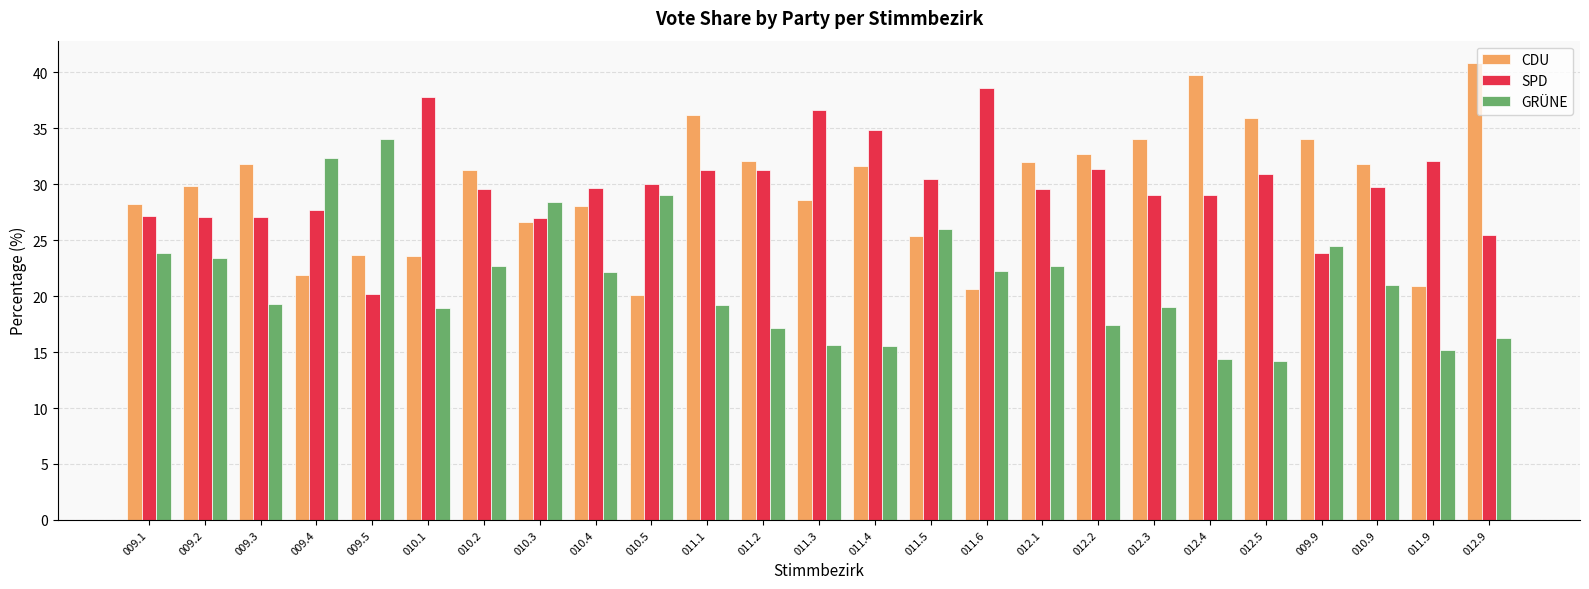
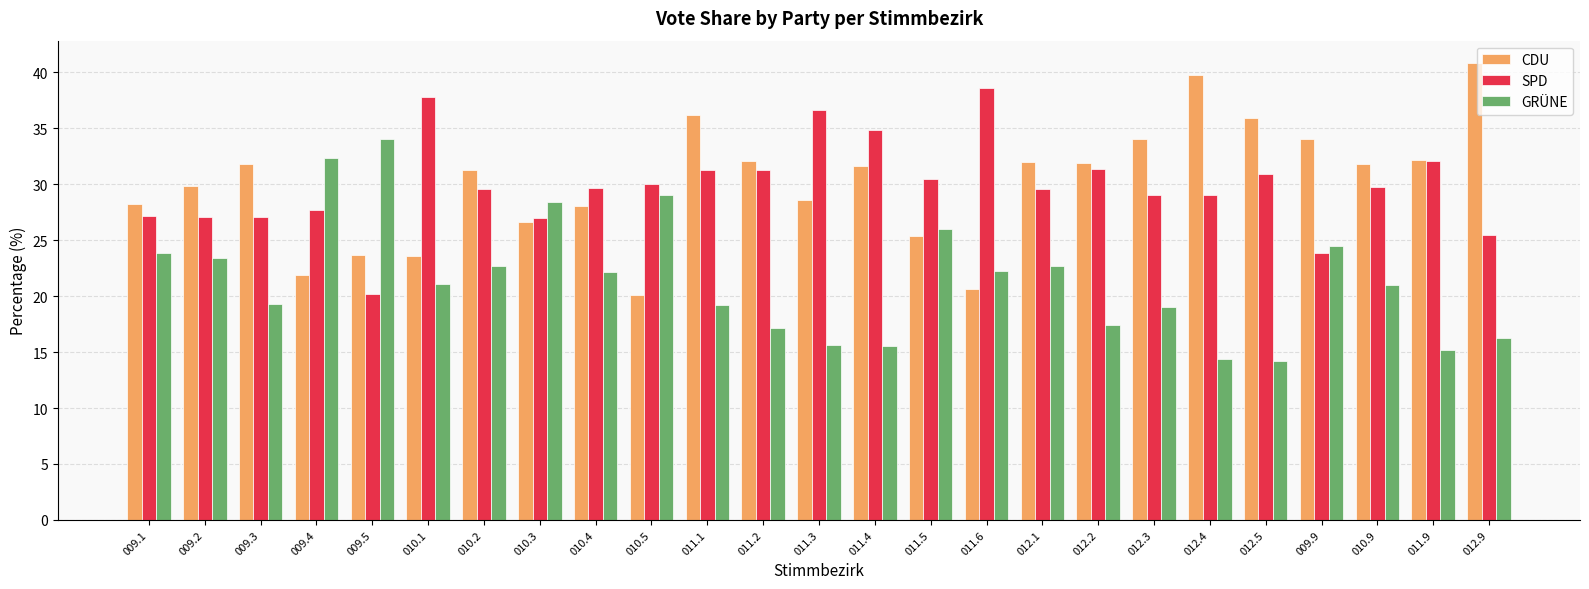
  {
    "CDU": {
      "009.1": 28.2,
      "009.2": 29.9,
      "009.3": 31.8,
      "009.4": 21.9,
      "009.5": 23.7,
      "010.1": 23.6,
      "010.2": 31.2,
      "010.3": 26.6,
      "010.4": 28.1,
      "010.5": 20.1,
      "011.1": 36.2,
      "011.2": 32.0,
      "011.3": 28.6,
      "011.4": 31.7,
      "011.5": 25.4,
      "011.6": 20.7,
      "012.1": 32.0,
-     "012.2": 32.7,
+     "012.2": 31.9,
      "012.3": 34.0,
      "012.4": 39.8,
      "012.5": 35.9,
      "009.9": 34.0,
      "010.9": 31.8,
-     "011.9": 20.9,
+     "011.9": 32.2,
      "012.9": 40.8
    },
    "SPD": {
      "009.1": 27.2,
      "009.2": 27.1,
      "009.3": 27.1,
      "009.4": 27.7,
      "009.5": 20.2,
      "010.1": 37.8,
      "010.2": 29.6,
      "010.3": 27.0,
      "010.4": 29.6,
      "010.5": 30.0,
      "011.1": 31.3,
      "011.2": 31.3,
      "011.3": 36.7,
      "011.4": 34.9,
      "011.5": 30.5,
      "011.6": 38.6,
      "012.1": 29.6,
      "012.2": 31.4,
      "012.3": 29.0,
      "012.4": 29.0,
      "012.5": 30.9,
      "009.9": 23.9,
      "010.9": 29.8,
      "011.9": 32.1,
      "012.9": 25.5
    },
    "GRÜNE": {
      "009.1": 23.8,
      "009.2": 23.4,
      "009.3": 19.3,
      "009.4": 32.3,
      "009.5": 34.0,
-     "010.1": 19.0,
+     "010.1": 21.1,
      "010.2": 22.7,
      "010.3": 28.4,
      "010.4": 22.1,
      "010.5": 29.0,
      "011.1": 19.2,
      "011.2": 17.1,
      "011.3": 15.6,
      "011.4": 15.5,
      "011.5": 26.0,
      "011.6": 22.2,
      "012.1": 22.7,
      "012.2": 17.5,
      "012.3": 19.0,
      "012.4": 14.4,
      "012.5": 14.2,
      "009.9": 24.5,
      "010.9": 21.0,
      "011.9": 15.1,
      "012.9": 16.2
    }
  }
